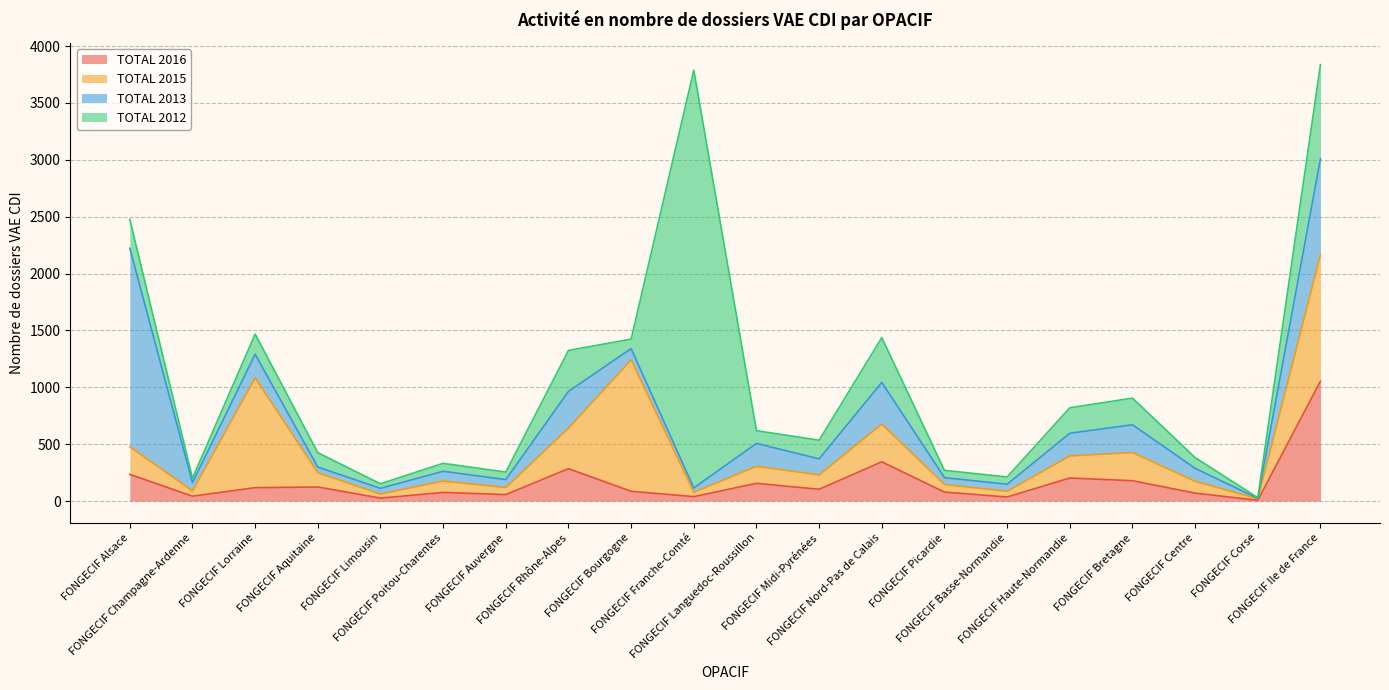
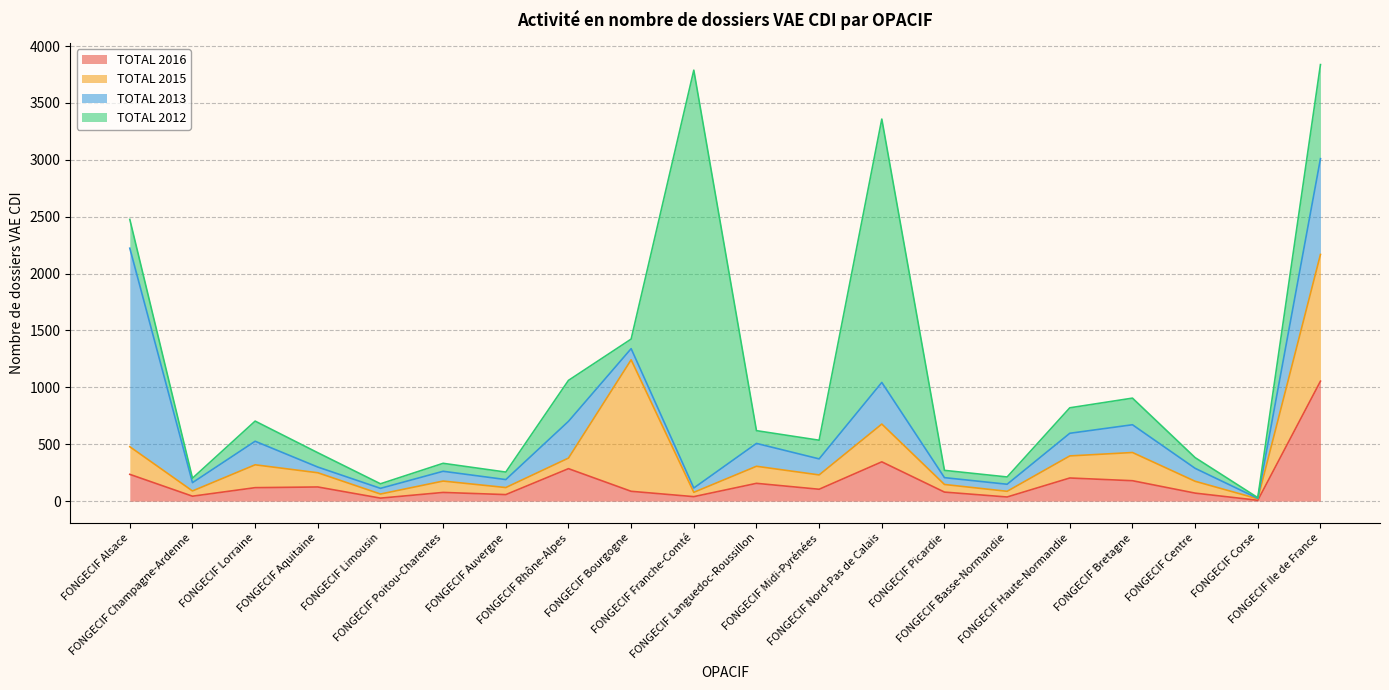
  {
    "TOTAL 2016": {
      "FONGECIF Alsace": 240,
      "FONGECIF Champagne-Ardenne": 40,
      "FONGECIF Lorraine": 120,
      "FONGECIF Aquitaine": 120,
      "FONGECIF Limousin": 30,
      "FONGECIF Poitou-Charentes": 80,
      "FONGECIF Auvergne": 60,
      "FONGECIF Rhône-Alpes": 290,
      "FONGECIF Bourgogne": 90,
      "FONGECIF Franche-Comté": 40,
      "FONGECIF Languedoc-Roussillon": 160,
      "FONGECIF Midi-Pyrénées": 100,
      "FONGECIF Nord-Pas de Calais": 350,
      "FONGECIF Picardie": 80,
      "FONGECIF Basse-Normandie": 40,
      "FONGECIF Haute-Normandie": 200,
      "FONGECIF Bretagne": 180,
      "FONGECIF Centre": 70,
      "FONGECIF Ile de France": 1050
    },
    "TOTAL 2015": {
      "FONGECIF Alsace": 240,
      "FONGECIF Champagne-Ardenne": 50,
-     "FONGECIF Lorraine": 970,
+     "FONGECIF Lorraine": 200,
      "FONGECIF Aquitaine": 130,
      "FONGECIF Limousin": 40,
      "FONGECIF Poitou-Charentes": 100,
      "FONGECIF Auvergne": 60,
-     "FONGECIF Rhône-Alpes": 360,
+     "FONGECIF Rhône-Alpes": 90,
      "FONGECIF Bourgogne": 1160,
      "FONGECIF Franche-Comté": 40,
      "FONGECIF Languedoc-Roussillon": 150,
      "FONGECIF Midi-Pyrénées": 130,
      "FONGECIF Nord-Pas de Calais": 330,
      "FONGECIF Picardie": 70,
      "FONGECIF Basse-Normandie": 50,
      "FONGECIF Haute-Normandie": 190,
      "FONGECIF Bretagne": 250,
      "FONGECIF Centre": 100,
      "FONGECIF Ile de France": 1110
    },
    "TOTAL 2013": {
      "FONGECIF Alsace": 1750,
      "FONGECIF Champagne-Ardenne": 70,
      "FONGECIF Lorraine": 210,
      "FONGECIF Aquitaine": 50,
      "FONGECIF Limousin": 50,
      "FONGECIF Poitou-Charentes": 90,
      "FONGECIF Auvergne": 70,
      "FONGECIF Rhône-Alpes": 320,
      "FONGECIF Bourgogne": 100,
      "FONGECIF Franche-Comté": 40,
      "FONGECIF Languedoc-Roussillon": 200,
      "FONGECIF Midi-Pyrénées": 140,
      "FONGECIF Nord-Pas de Calais": 370,
      "FONGECIF Picardie": 60,
      "FONGECIF Basse-Normandie": 60,
      "FONGECIF Haute-Normandie": 200,
      "FONGECIF Bretagne": 240,
      "FONGECIF Centre": 110,
      "FONGECIF Ile de France": 840
    },
    "TOTAL 2012": {
      "FONGECIF Alsace": 250,
      "FONGECIF Champagne-Ardenne": 40,
      "FONGECIF Lorraine": 180,
      "FONGECIF Aquitaine": 130,
      "FONGECIF Limousin": 40,
      "FONGECIF Poitou-Charentes": 70,
      "FONGECIF Auvergne": 70,
      "FONGECIF Rhône-Alpes": 360,
      "FONGECIF Bourgogne": 80,
      "FONGECIF Franche-Comté": 3670,
      "FONGECIF Languedoc-Roussillon": 110,
      "FONGECIF Midi-Pyrénées": 160,
-     "FONGECIF Nord-Pas de Calais": 390,
+     "FONGECIF Nord-Pas de Calais": 2320,
      "FONGECIF Picardie": 60,
      "FONGECIF Basse-Normandie": 60,
      "FONGECIF Haute-Normandie": 220,
      "FONGECIF Bretagne": 230,
      "FONGECIF Centre": 90,
      "FONGECIF Ile de France": 830
    }
  }
